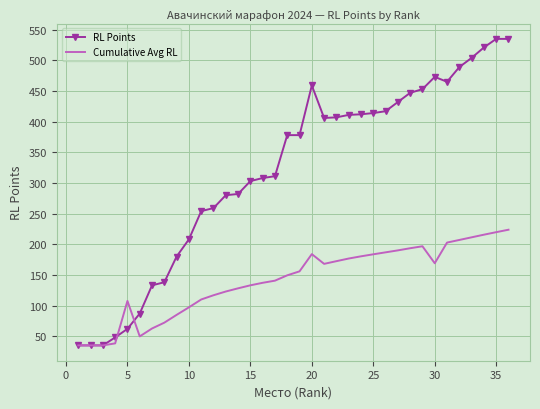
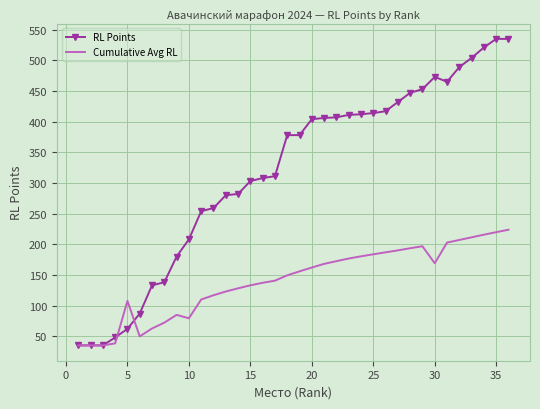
  {
    "RL Points": {
      "5": 60,
      "10": 210,
      "15": 300,
-     "20": 460,
+     "20": 400,
      "25": 410,
      "30": 470,
      "35": 540
    },
    "Cumulative Avg RL": {
      "5": 110,
-     "10": 100,
+     "10": 80,
      "15": 130,
-     "20": 180,
+     "20": 160,
      "25": 180,
      "30": 170,
      "35": 220
    }
  }
